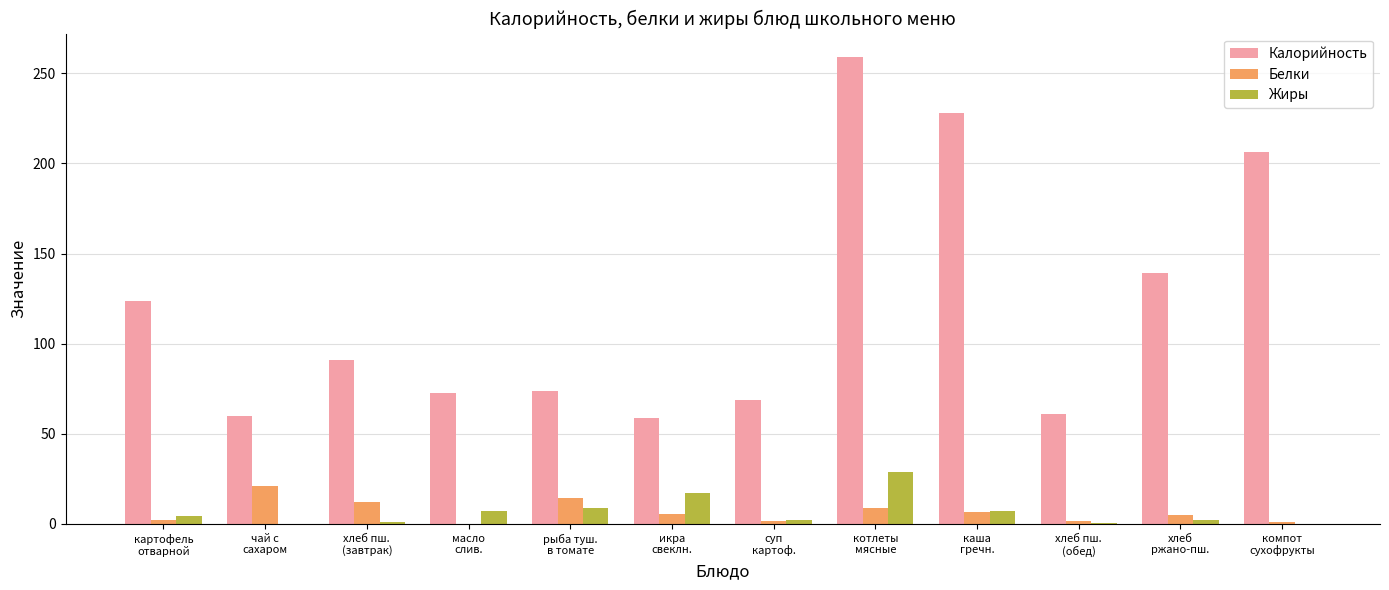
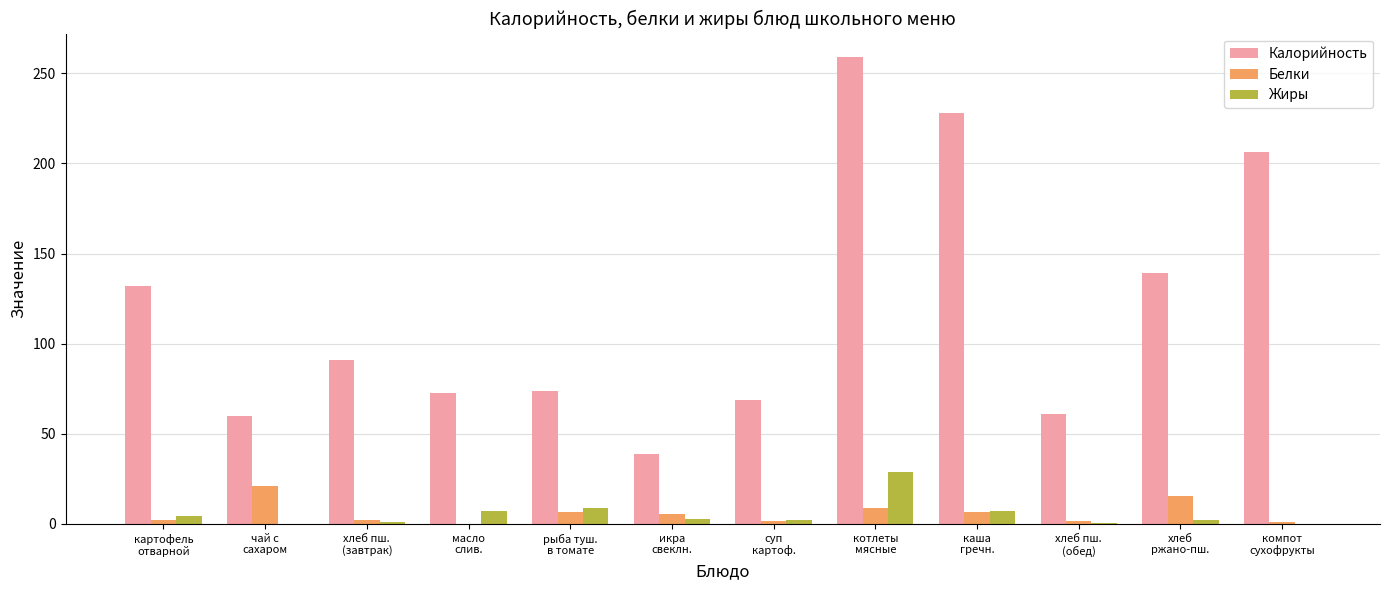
  {
    "Калорийность": {
-     "картофель отварной": 124,
+     "картофель отварной": 132,
      "чай с сахаром": 60,
      "хлеб пш. (завтрак)": 91,
      "масло слив.": 73,
      "рыба туш. в томате": 74,
-     "икра свеклн.": 59,
+     "икра свеклн.": 39,
      "суп картоф.": 69,
      "котлеты мясные": 259,
      "каша гречн.": 228,
      "хлеб пш. (обед)": 61,
      "хлеб ржано-пш.": 139,
      "компот сухофрукты": 206
    },
    "Белки": {
      "картофель отварной": 2,
      "чай с сахаром": 21,
-     "хлеб пш. (завтрак)": 12,
-     "рыба туш. в томате": 15,
+     "хлеб пш. (завтрак)": 2,
+     "рыба туш. в томате": 7,
      "икра свеклн.": 5,
      "суп картоф.": 2,
      "котлеты мясные": 9,
      "каша гречн.": 7,
      "хлеб пш. (обед)": 2,
-     "хлеб ржано-пш.": 5
+     "хлеб ржано-пш.": 16
    },
    "Жиры": {
      "картофель отварной": 5,
      "масло слив.": 7,
      "рыба туш. в томате": 9,
-     "икра свеклн.": 17,
+     "икра свеклн.": 3,
      "суп картоф.": 2,
      "котлеты мясные": 29,
      "каша гречн.": 7,
      "хлеб ржано-пш.": 2,
      "компот сухофрукты": 0
    }
  }
